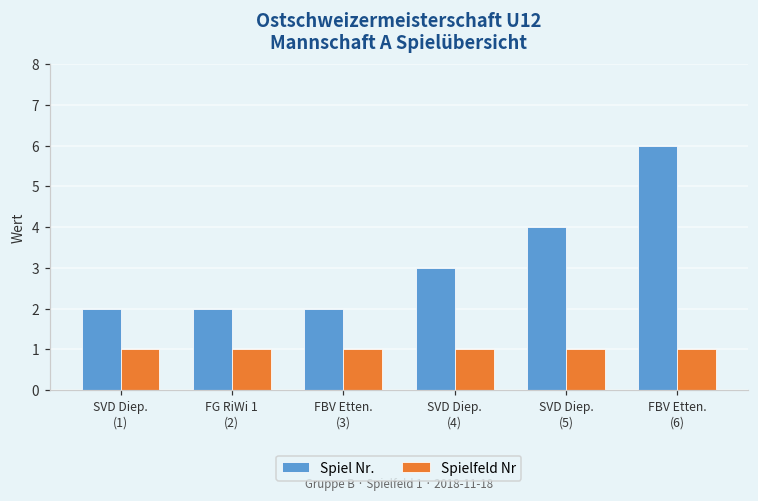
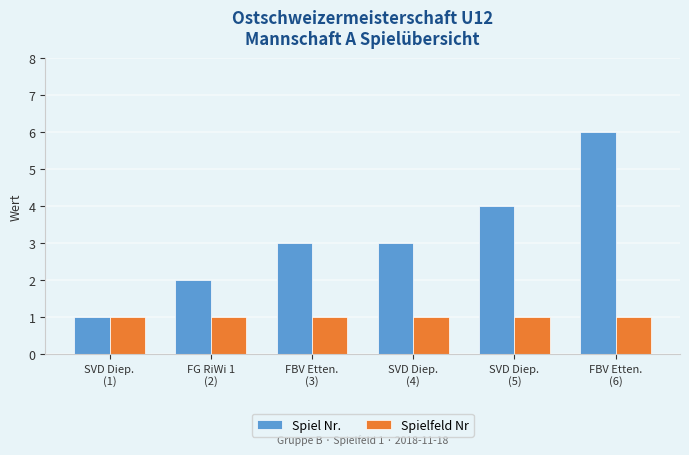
  {
    "Spiel Nr.": {
-     "SVD Diep. (1)": 2,
+     "SVD Diep. (1)": 1,
      "FG RiWi 1 (2)": 2,
-     "FBV Etten. (3)": 2,
+     "FBV Etten. (3)": 3,
      "SVD Diep. (4)": 3,
      "SVD Diep. (5)": 4,
      "FBV Etten. (6)": 6
    },
    "Spielfeld Nr": {
      "SVD Diep. (1)": 1,
      "FG RiWi 1 (2)": 1,
      "FBV Etten. (3)": 1,
      "SVD Diep. (4)": 1,
      "SVD Diep. (5)": 1,
      "FBV Etten. (6)": 1
    }
  }
